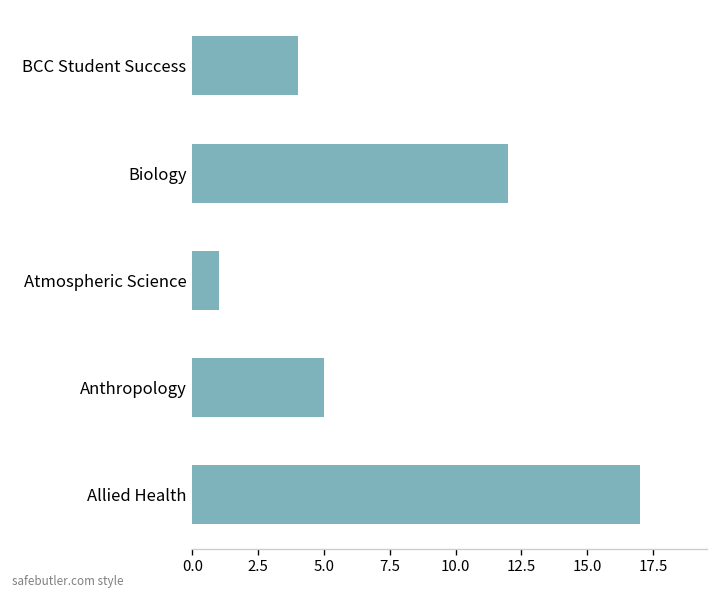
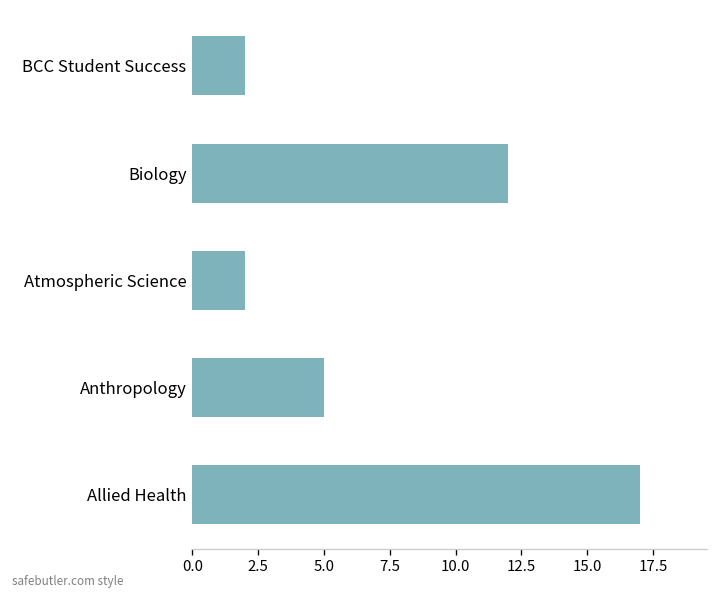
  {
-   "BCC Student Success": 4,
+   "BCC Student Success": 2,
    "Biology": 12,
-   "Atmospheric Science": 1,
+   "Atmospheric Science": 2,
    "Anthropology": 5,
    "Allied Health": 17
  }
